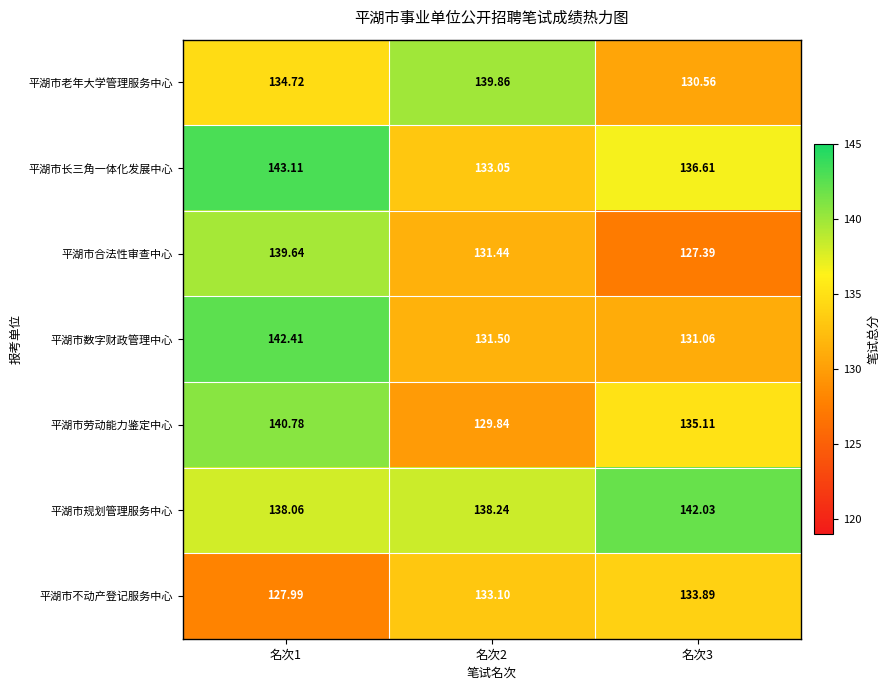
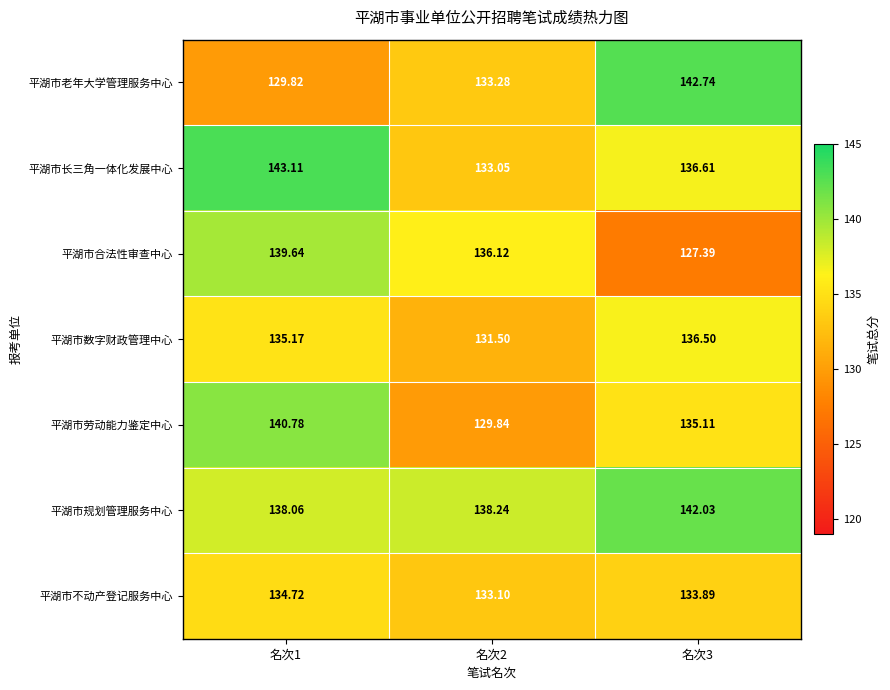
  {
    "平湖市老年大学管理服务中心": {
-     "名次1": 134.72,
-     "名次2": 139.86,
-     "名次3": 130.56
+     "名次1": 129.82,
+     "名次2": 133.28,
+     "名次3": 142.74
    },
    "平湖市长三角一体化发展中心": {
      "名次1": 143.11,
      "名次2": 133.05,
      "名次3": 136.61
    },
    "平湖市合法性审查中心": {
      "名次1": 139.64,
-     "名次2": 131.44,
+     "名次2": 136.12,
      "名次3": 127.39
    },
    "平湖市数字财政管理中心": {
-     "名次1": 142.41,
+     "名次1": 135.17,
      "名次2": 131.50,
-     "名次3": 131.06
+     "名次3": 136.50
    },
    "平湖市劳动能力鉴定中心": {
      "名次1": 140.78,
      "名次2": 129.84,
      "名次3": 135.11
    },
    "平湖市规划管理服务中心": {
      "名次1": 138.06,
      "名次2": 138.24,
      "名次3": 142.03
    },
    "平湖市不动产登记服务中心": {
-     "名次1": 127.99,
+     "名次1": 134.72,
      "名次2": 133.10,
      "名次3": 133.89
    }
  }
